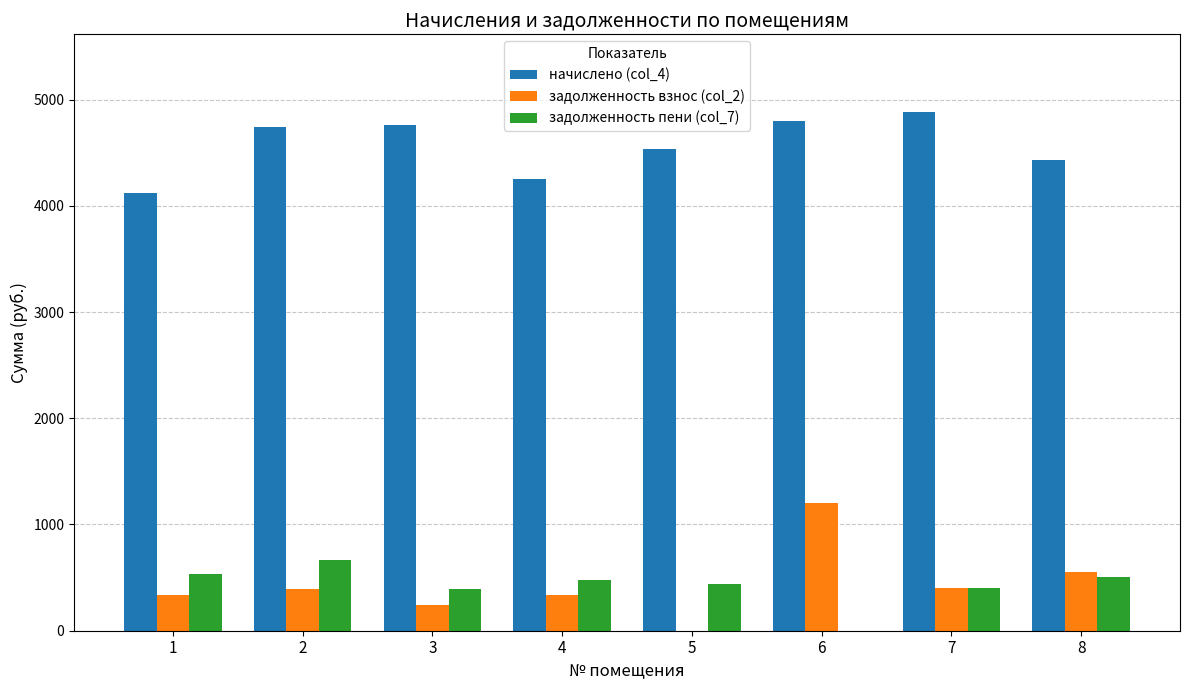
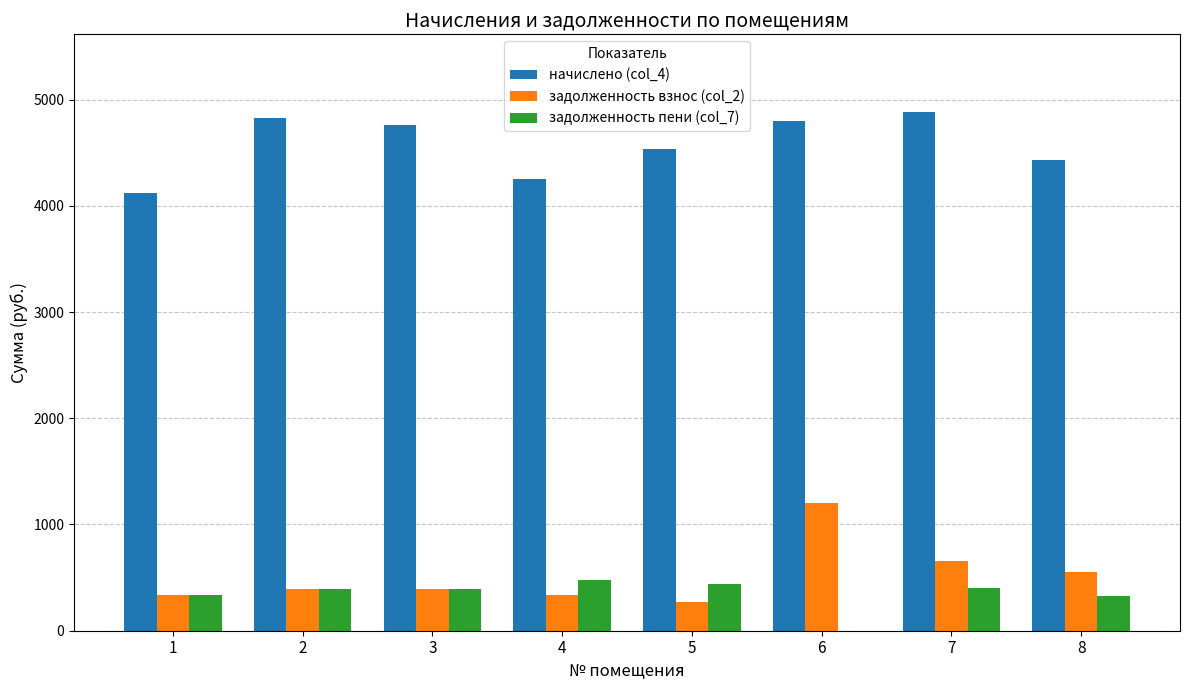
  {
    "начислено (col_4)": {
      "1": 4120,
-     "2": 4740,
+     "2": 4820,
      "3": 4760,
      "4": 4250,
      "5": 4530,
      "6": 4800,
      "7": 4880,
      "8": 4430
    },
    "задолженность взнос (col_2)": {
      "1": 340,
      "2": 400,
-     "3": 240,
+     "3": 400,
      "4": 330,
-     "5": 0,
+     "5": 270,
      "6": 1200,
-     "7": 410,
+     "7": 650,
      "8": 550
    },
    "задолженность пени (col_7)": {
-     "1": 530,
-     "2": 670,
+     "1": 340,
+     "2": 400,
      "3": 400,
      "4": 480,
      "5": 440,
      "6": 0,
      "7": 410,
-     "8": 510
+     "8": 330
    }
  }
